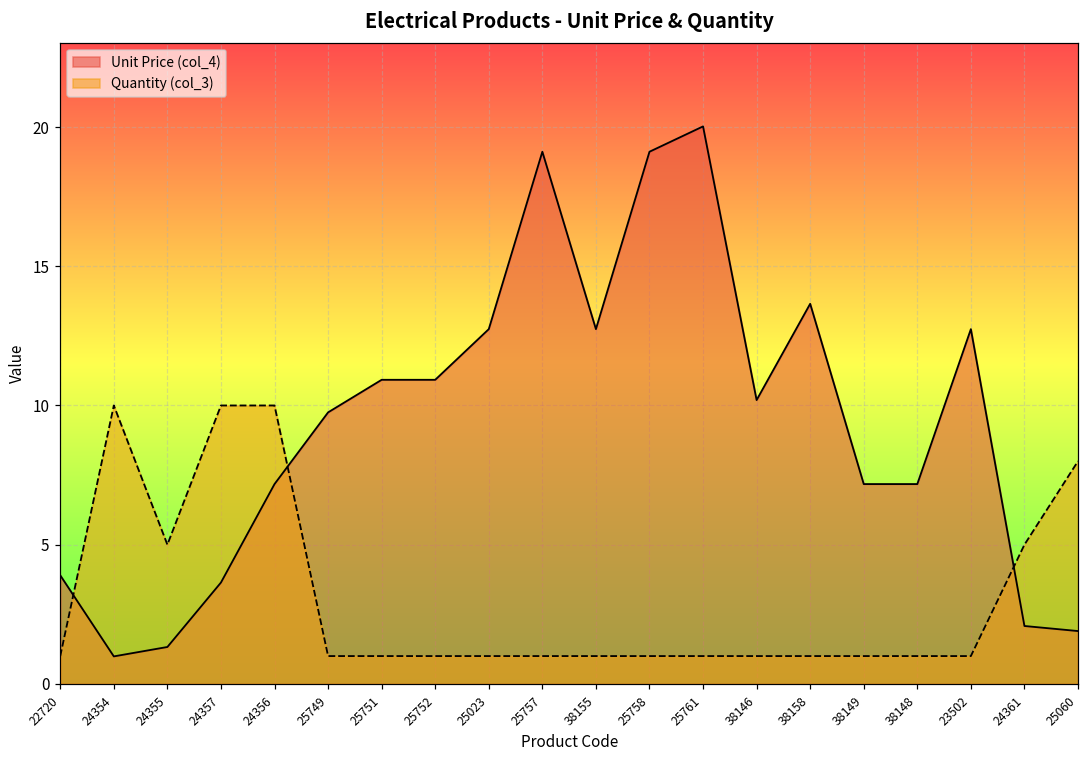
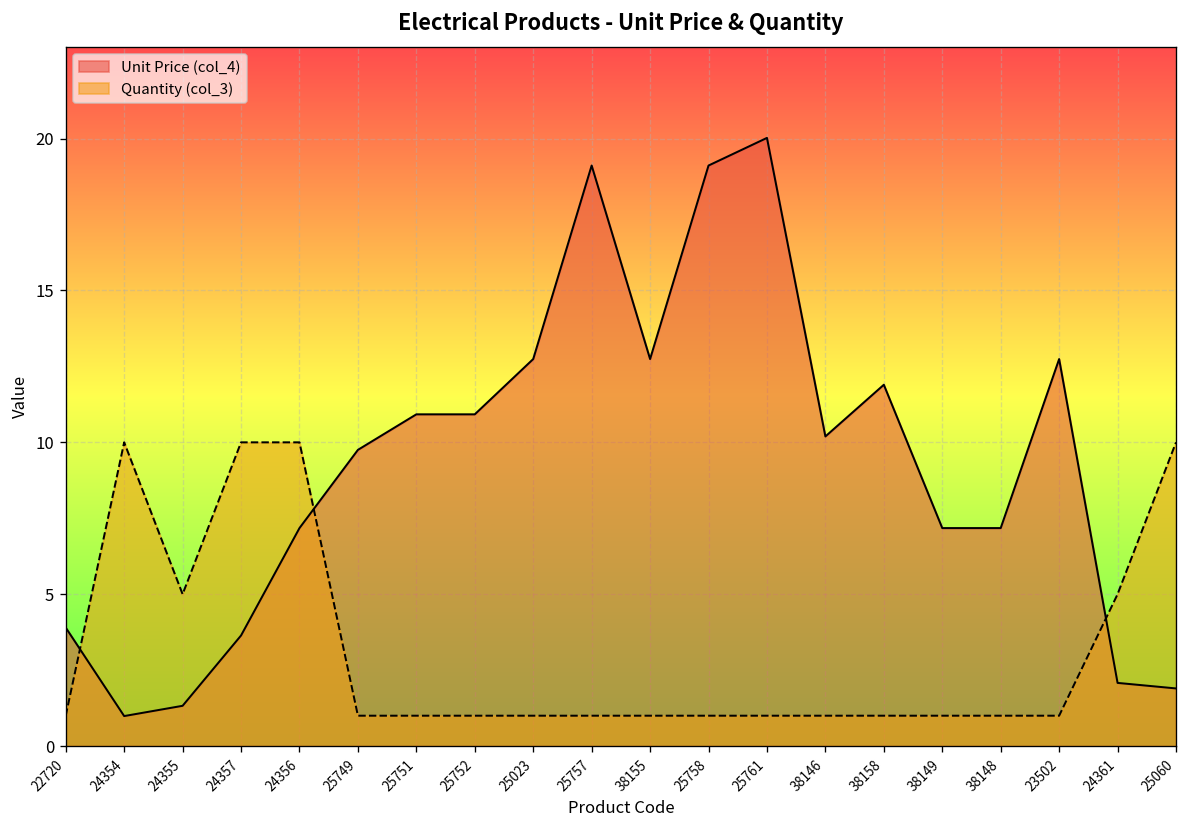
  {
    "Unit Price (col_4)": {
      "22720": 3.9,
      "24354": 1.0,
      "24355": 1.3,
      "24357": 3.6,
      "24356": 7.2,
      "25749": 9.8,
      "25751": 10.9,
      "25752": 10.9,
      "25023": 12.7,
      "25757": 19.1,
      "38155": 12.7,
      "25758": 19.1,
      "25761": 20.0,
      "38146": 10.2,
-     "38158": 13.7,
+     "38158": 11.9,
      "38149": 7.2,
      "38148": 7.2,
      "23502": 12.7,
      "24361": 2.1,
      "25060": 1.9
    },
    "Quantity (col_3)": {
      "22720": 1,
      "24354": 10,
      "24355": 5,
      "24357": 10,
      "24356": 10,
      "25749": 1,
      "25751": 1,
      "25752": 1,
      "25023": 1,
      "25757": 1,
      "38155": 1,
      "25758": 1,
      "25761": 1,
      "38146": 1,
      "38158": 1,
      "38149": 1,
      "38148": 1,
      "23502": 1,
      "24361": 5,
-     "25060": 8
+     "25060": 10
    }
  }
